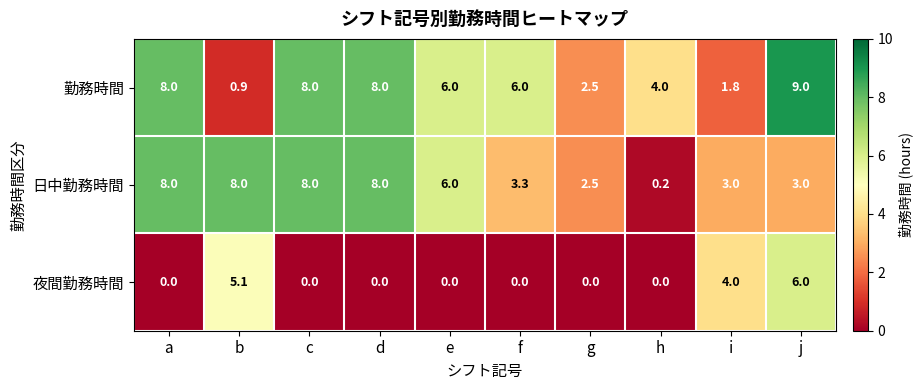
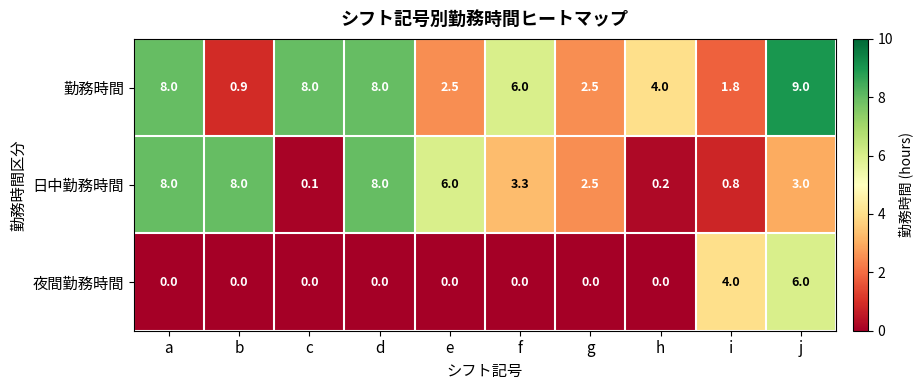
  {
    "勤務時間": {
      "a": 8.0,
      "b": 0.9,
      "c": 8.0,
      "d": 8.0,
-     "e": 6.0,
+     "e": 2.5,
      "f": 6.0,
      "g": 2.5,
      "h": 4.0,
      "i": 1.8,
      "j": 9.0
    },
    "日中勤務時間": {
      "a": 8.0,
      "b": 8.0,
-     "c": 8.0,
+     "c": 0.1,
      "d": 8.0,
      "e": 6.0,
      "f": 3.3,
      "g": 2.5,
      "h": 0.2,
-     "i": 3.0,
+     "i": 0.8,
      "j": 3.0
    },
    "夜間勤務時間": {
      "a": 0.0,
-     "b": 5.1,
+     "b": 0.0,
      "c": 0.0,
      "d": 0.0,
      "e": 0.0,
      "f": 0.0,
      "g": 0.0,
      "h": 0.0,
      "i": 4.0,
      "j": 6.0
    }
  }
